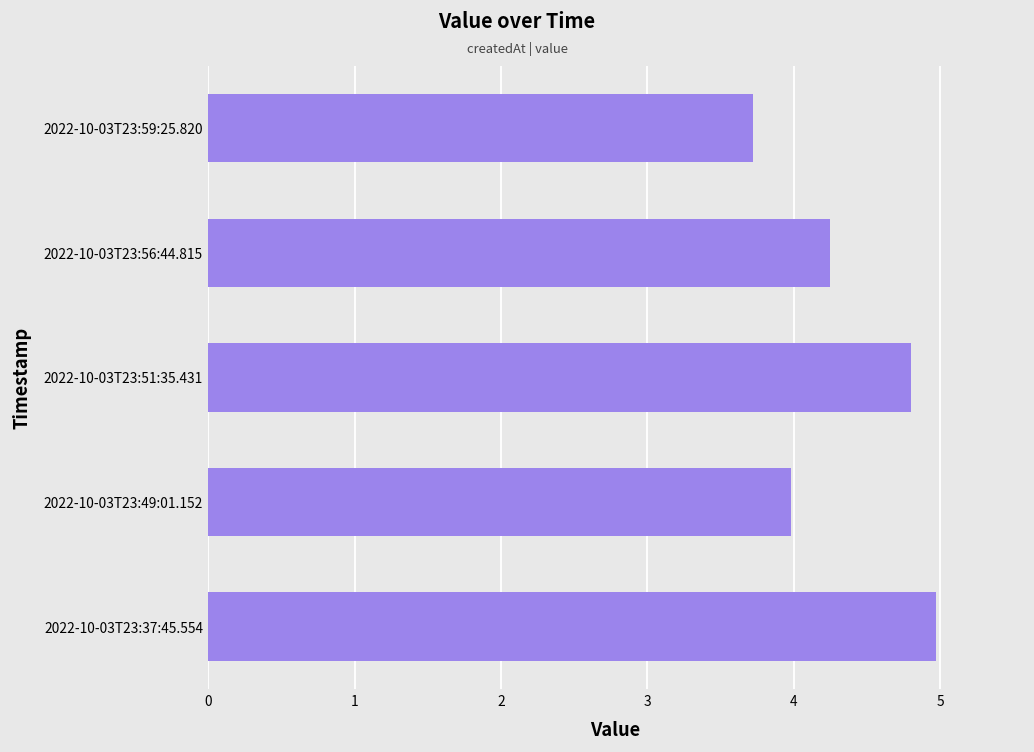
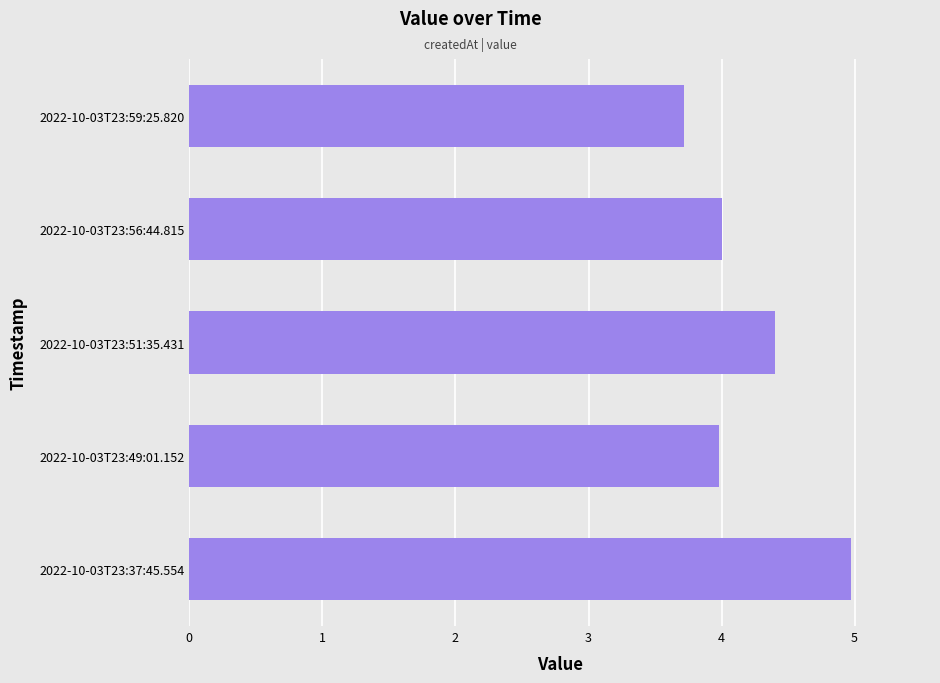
  {
    "2022-10-03T23:59:25.820": 3.72,
-   "2022-10-03T23:56:44.815": 4.25,
-   "2022-10-03T23:51:35.431": 4.8,
+   "2022-10-03T23:56:44.815": 4.00,
+   "2022-10-03T23:51:35.431": 4.4,
    "2022-10-03T23:49:01.152": 3.98,
    "2022-10-03T23:37:45.554": 4.97
  }
